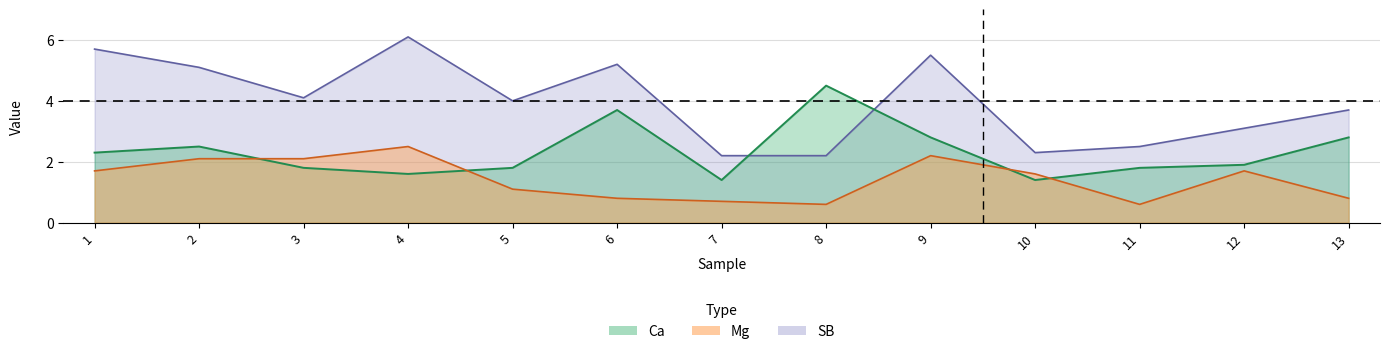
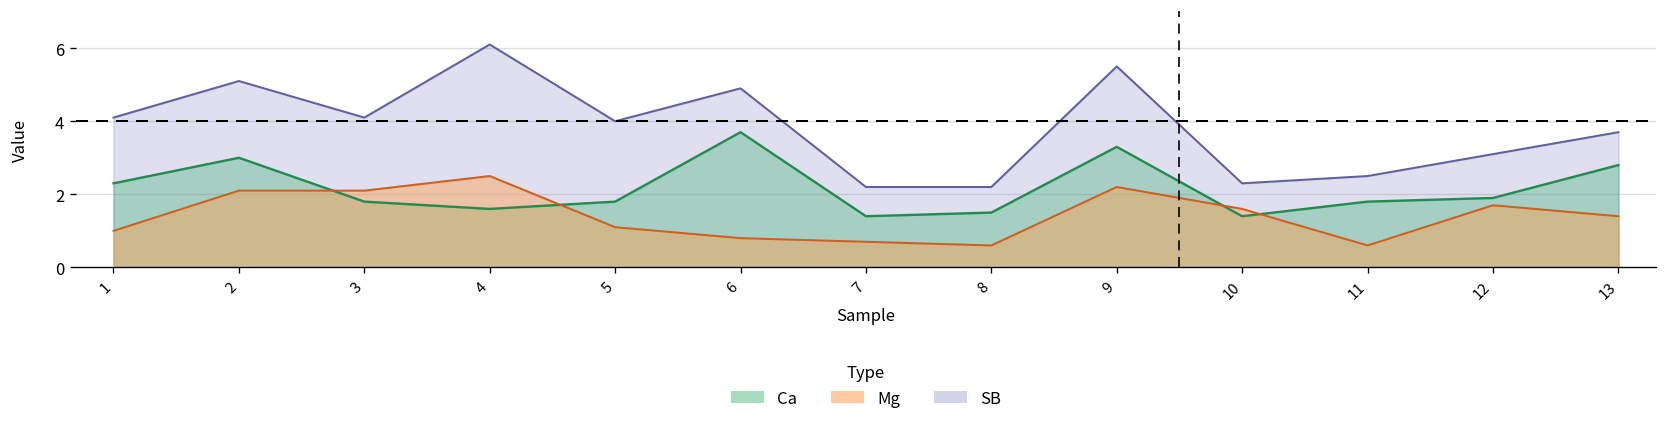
  {
    "SB": {
-     "1": 5.7,
+     "1": 4.1,
      "2": 5.1,
      "3": 4.1,
      "4": 6.1,
      "5": 4.0,
-     "6": 5.2,
+     "6": 4.9,
      "7": 2.2,
      "8": 2.2,
      "9": 5.5,
      "10": 2.3,
      "11": 2.5,
      "12": 3.1,
      "13": 3.7
    },
    "Ca": {
      "1": 2.3,
-     "2": 2.5,
+     "2": 3.0,
      "3": 1.8,
      "4": 1.6,
      "5": 1.8,
      "6": 3.7,
      "7": 1.4,
-     "8": 4.5,
-     "9": 2.8,
+     "8": 1.5,
+     "9": 3.3,
      "10": 1.4,
      "11": 1.8,
      "12": 1.9,
      "13": 2.8
    },
    "Mg": {
-     "1": 1.7,
+     "1": 1.0,
      "2": 2.1,
      "3": 2.1,
      "4": 2.5,
      "5": 1.1,
      "6": 0.8,
      "7": 0.7,
      "8": 0.6,
      "9": 2.2,
      "10": 1.6,
      "11": 0.6,
      "12": 1.7,
-     "13": 0.8
+     "13": 1.4
    }
  }
